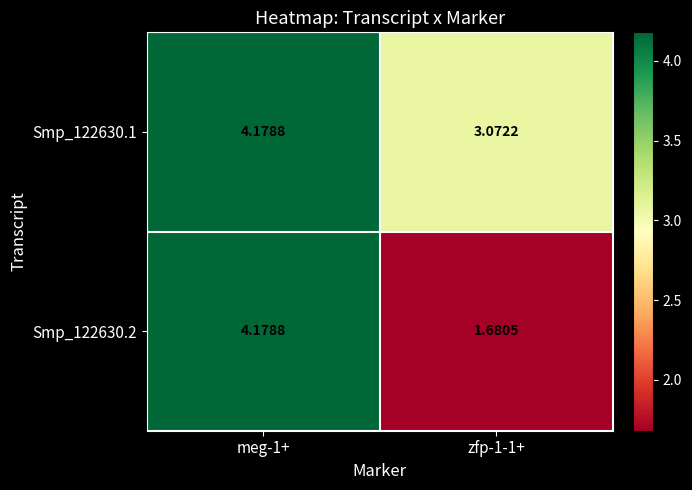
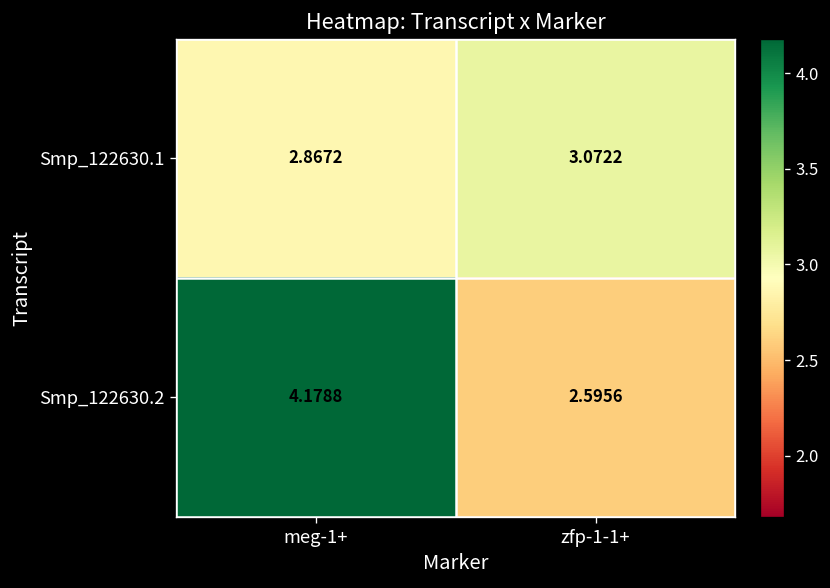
  {
    "Smp_122630.1": {
-     "meg-1+": 4.1788,
+     "meg-1+": 2.8672,
      "zfp-1-1+": 3.0722
    },
    "Smp_122630.2": {
      "meg-1+": 4.1788,
-     "zfp-1-1+": 1.6805
+     "zfp-1-1+": 2.5956
    }
  }
